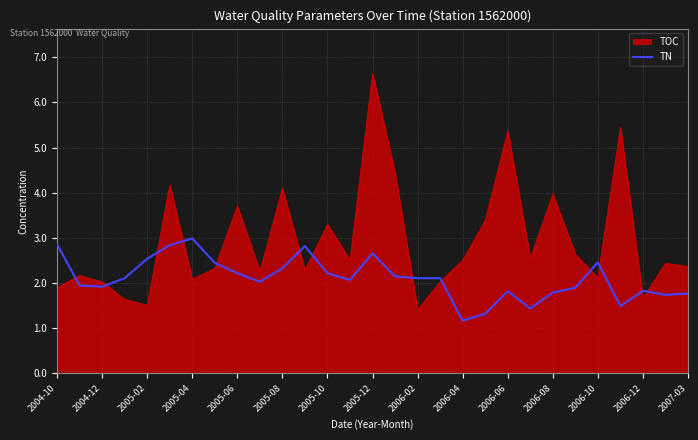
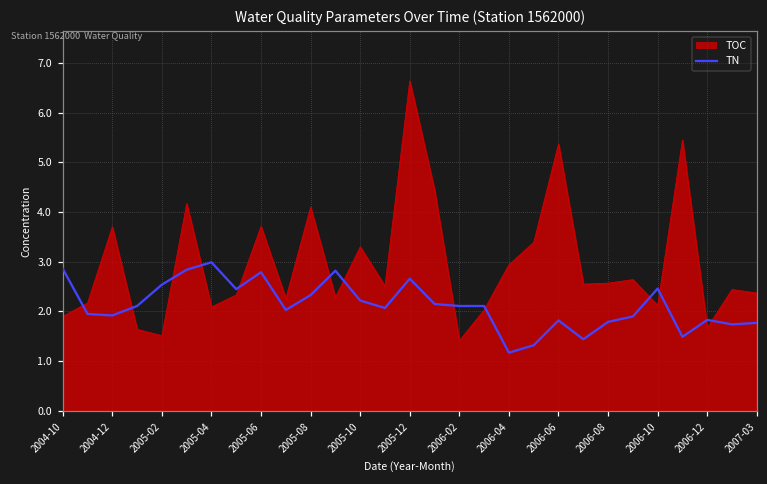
  {
    "TOC": {
      "2004-10": 1.9,
-     "2004-12": 2.0,
+     "2004-12": 3.7,
      "2005-02": 1.5,
      "2005-04": 2.1,
      "2005-06": 3.7,
      "2005-08": 4.1,
      "2005-10": 3.3,
      "2005-12": 6.6,
      "2006-02": 1.4,
-     "2006-04": 2.5,
+     "2006-04": 2.9,
      "2006-06": 5.4,
-     "2006-08": 4.0,
+     "2006-08": 2.6,
      "2006-10": 2.1,
      "2006-12": 1.7,
      "2007-03": 2.4
    },
    "TN": {
      "2004-10": 2.9,
      "2004-12": 1.9,
      "2005-02": 2.5,
      "2005-04": 3.0,
-     "2005-06": 2.2,
+     "2005-06": 2.8,
      "2005-08": 2.3,
      "2005-10": 2.2,
      "2005-12": 2.7,
      "2006-02": 2.1,
      "2006-04": 1.2,
      "2006-06": 1.8,
      "2006-08": 1.8,
      "2006-10": 2.5,
      "2006-12": 1.8,
      "2007-03": 1.8
    }
  }
